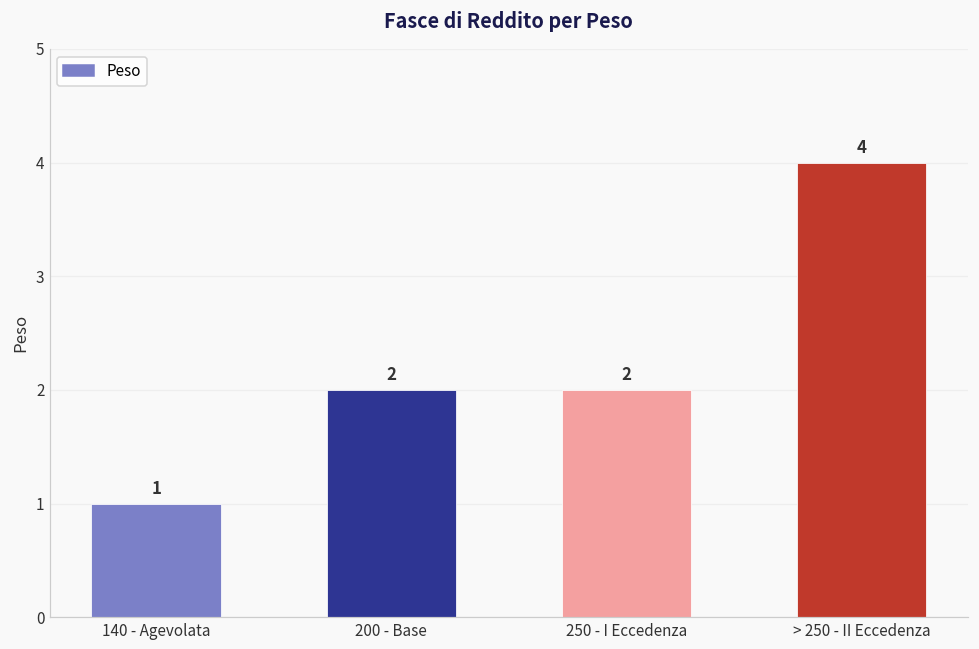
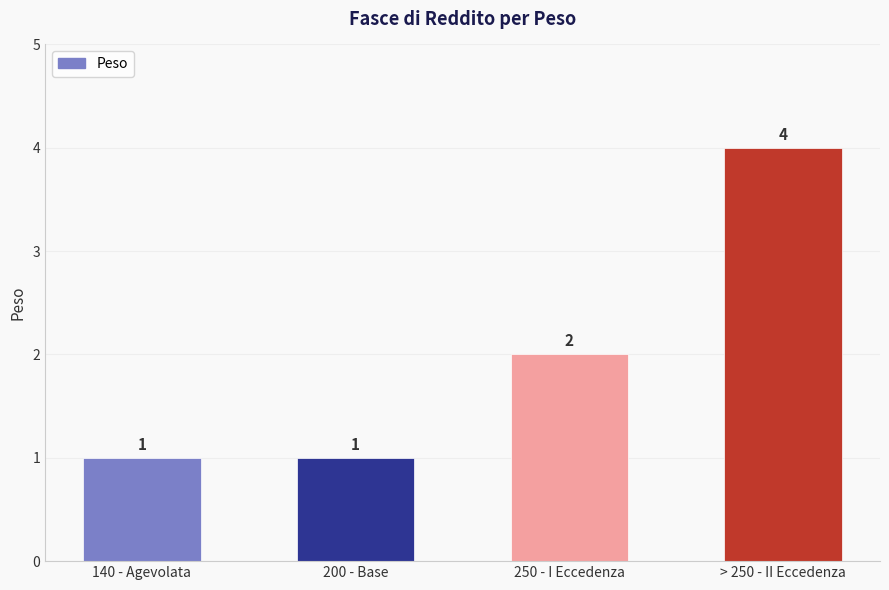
  {
    "140 - Agevolata": 1,
-   "200 - Base": 2,
+   "200 - Base": 1,
    "250 - I Eccedenza": 2,
    "> 250 - II Eccedenza": 4
  }
